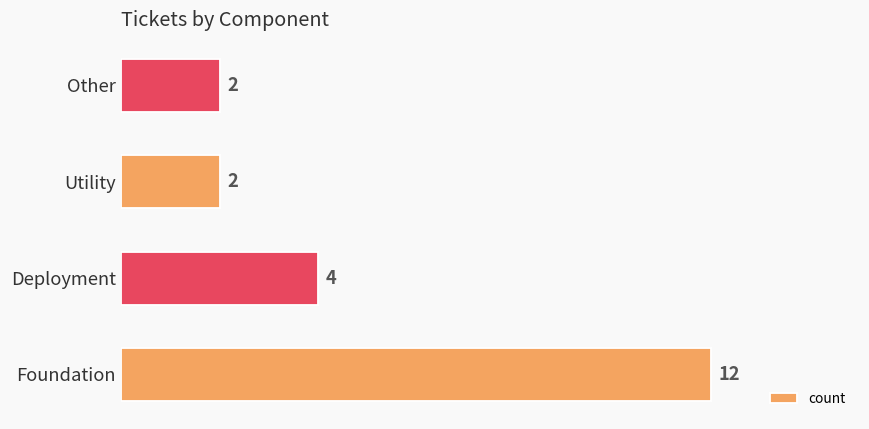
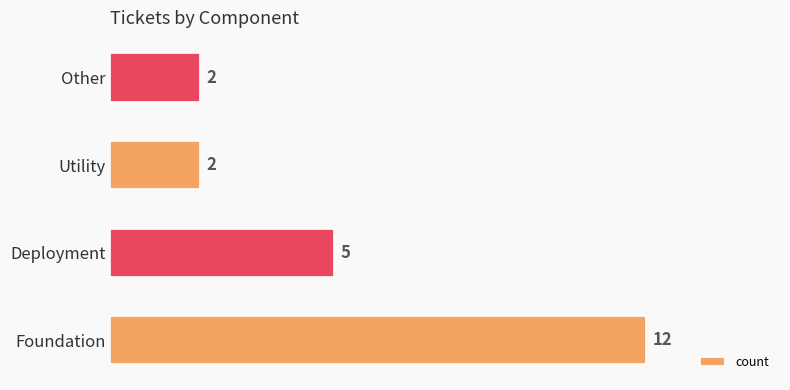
  {
    "Other": 2,
    "Utility": 2,
-   "Deployment": 4,
+   "Deployment": 5,
    "Foundation": 12
  }
